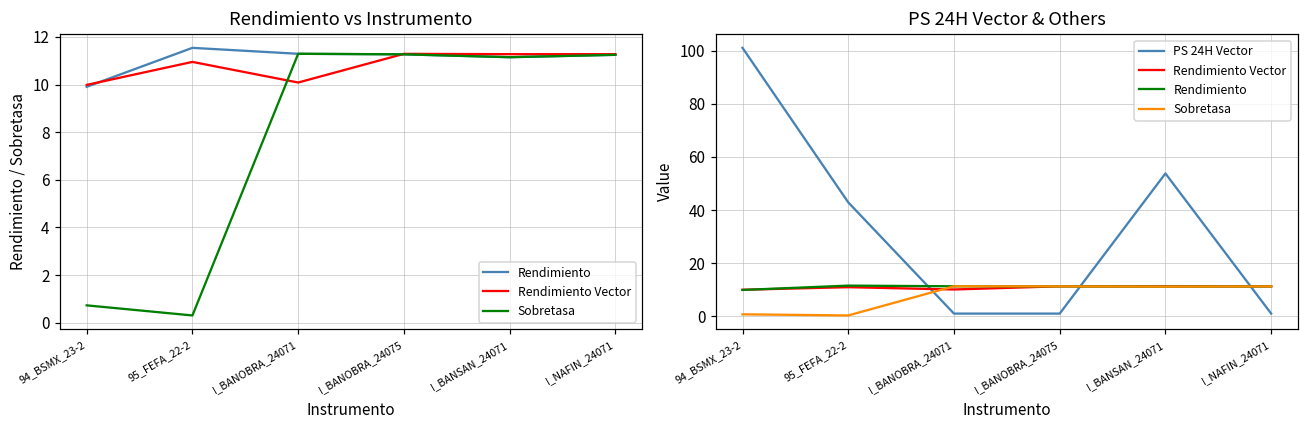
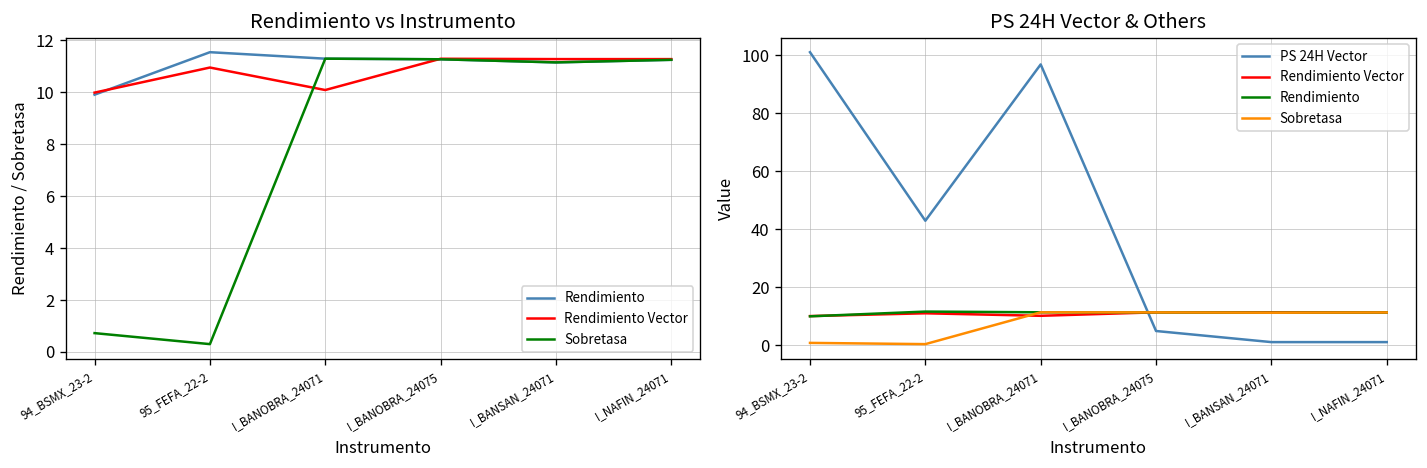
  {
    "Rendimiento vs Instrumento": {
      "Rendimiento Vector": {
        "95_FEFA_22-2": 11.0,
        "I_BANOBRA_24071": 10.1,
        "I_BANSAN_24071": 11.3
      }
    },
    "PS 24H Vector & Others": {
      "PS 24H Vector": {
        "94_BSMX_23-2": 101,
        "95_FEFA_22-2": 43,
-       "I_BANOBRA_24071": 1,
-       "I_BANOBRA_24075": 1,
-       "I_BANSAN_24071": 54,
+       "I_BANOBRA_24071": 97,
+       "I_BANOBRA_24075": 5,
+       "I_BANSAN_24071": 1,
        "I_NAFIN_24071": 1
      },
      "Rendimiento Vector": {
        "I_BANOBRA_24071": 10
      },
      "Sobretasa": {
        "94_BSMX_23-2": 1,
        "95_FEFA_22-2": 0
      }
    }
  }
